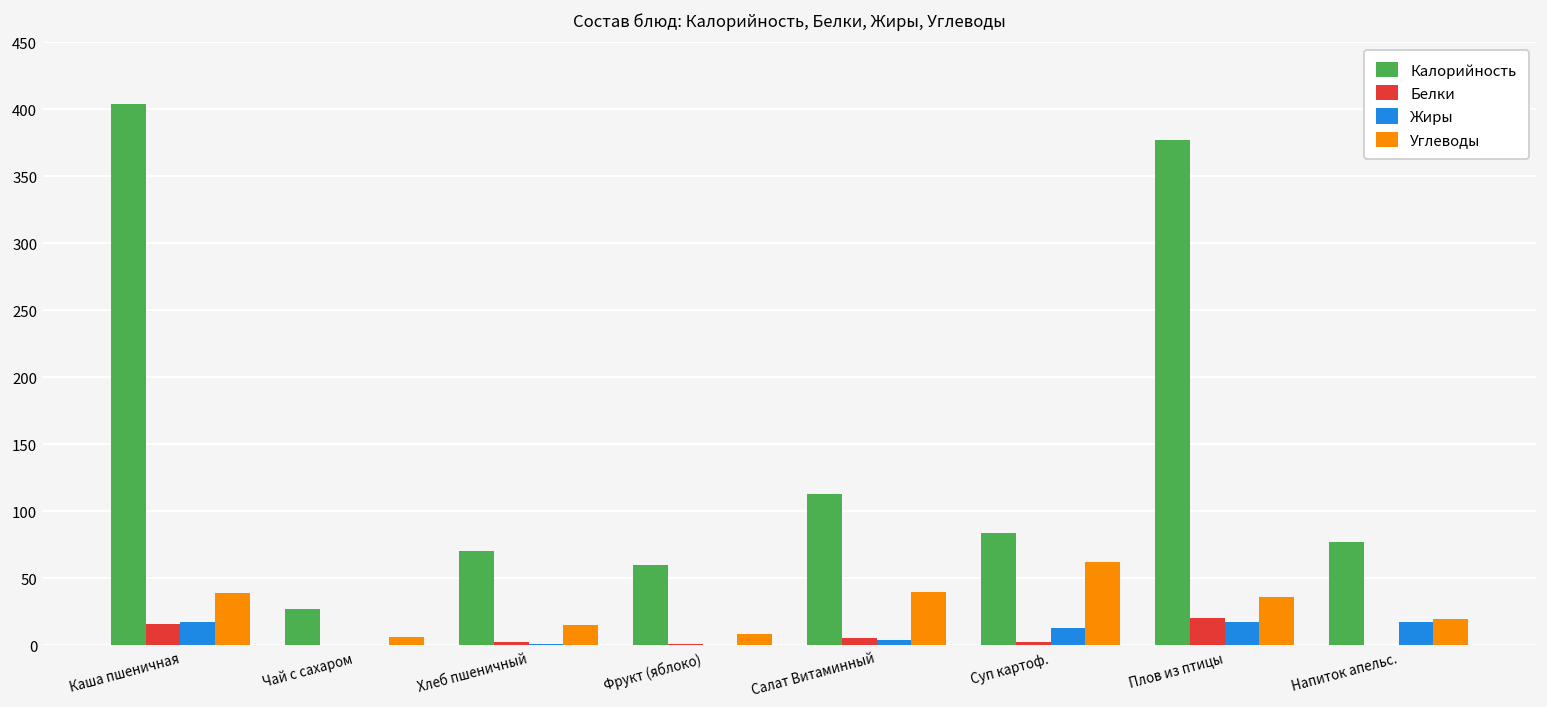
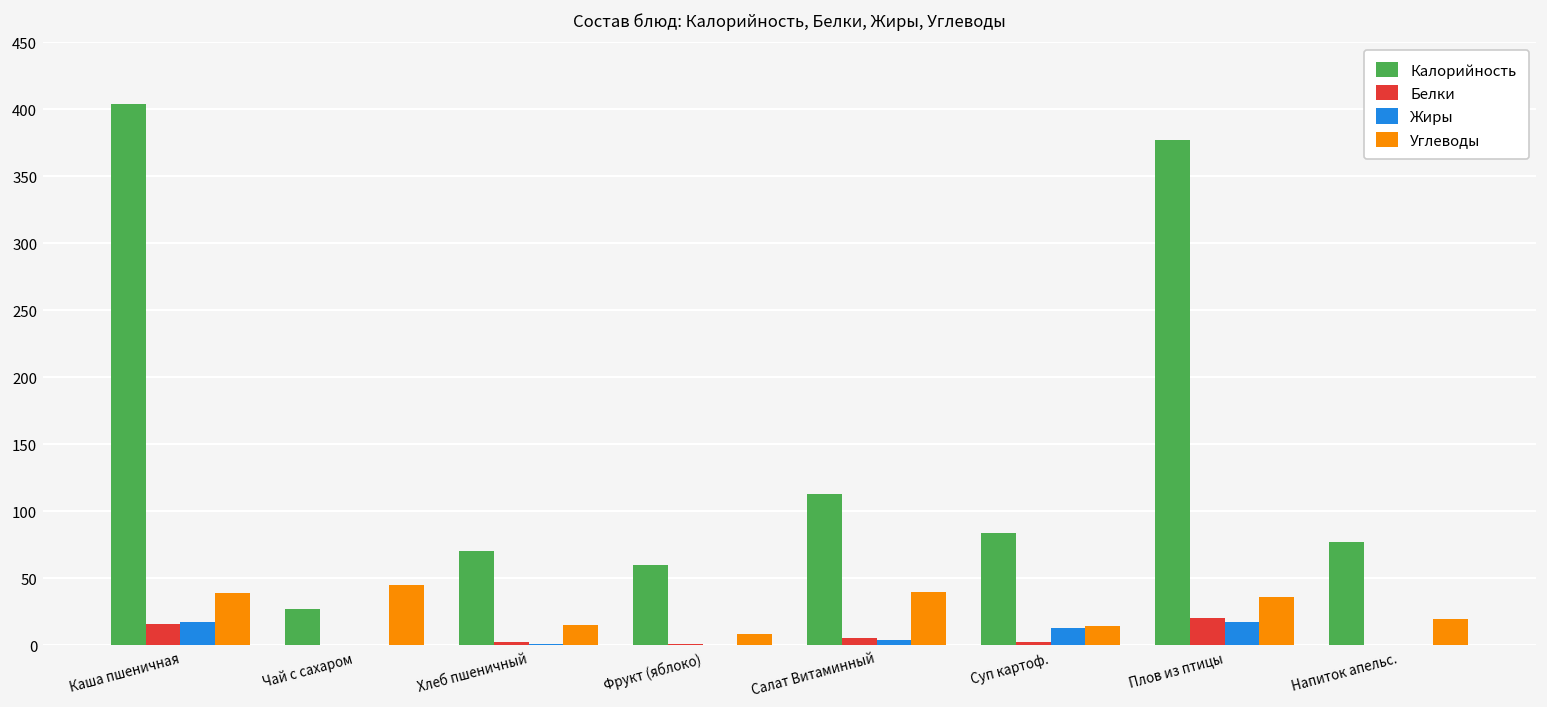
  {
    "Калорийность": {
      "Каша пшеничная": 404,
      "Чай с сахаром": 27,
      "Хлеб пшеничный": 70,
      "Фрукт (яблоко)": 60,
      "Салат Витаминный": 113,
      "Суп картоф.": 84,
      "Плов из птицы": 377,
      "Напиток апельс.": 77
    },
    "Белки": {
      "Каша пшеничная": 16,
      "Салат Витаминный": 5,
      "Плов из птицы": 20
    },
    "Жиры": {
      "Каша пшеничная": 17,
      "Чай с сахаром": 0,
      "Салат Витаминный": 4,
      "Суп картоф.": 13,
      "Плов из птицы": 17,
-     "Напиток апельс.": 17
+     "Напиток апельс.": 0
    },
    "Углеводы": {
      "Каша пшеничная": 39,
-     "Чай с сахаром": 6,
+     "Чай с сахаром": 45,
      "Хлеб пшеничный": 15,
      "Фрукт (яблоко)": 8,
      "Салат Витаминный": 40,
-     "Суп картоф.": 62,
+     "Суп картоф.": 14,
      "Плов из птицы": 36,
      "Напиток апельс.": 20
    }
  }
